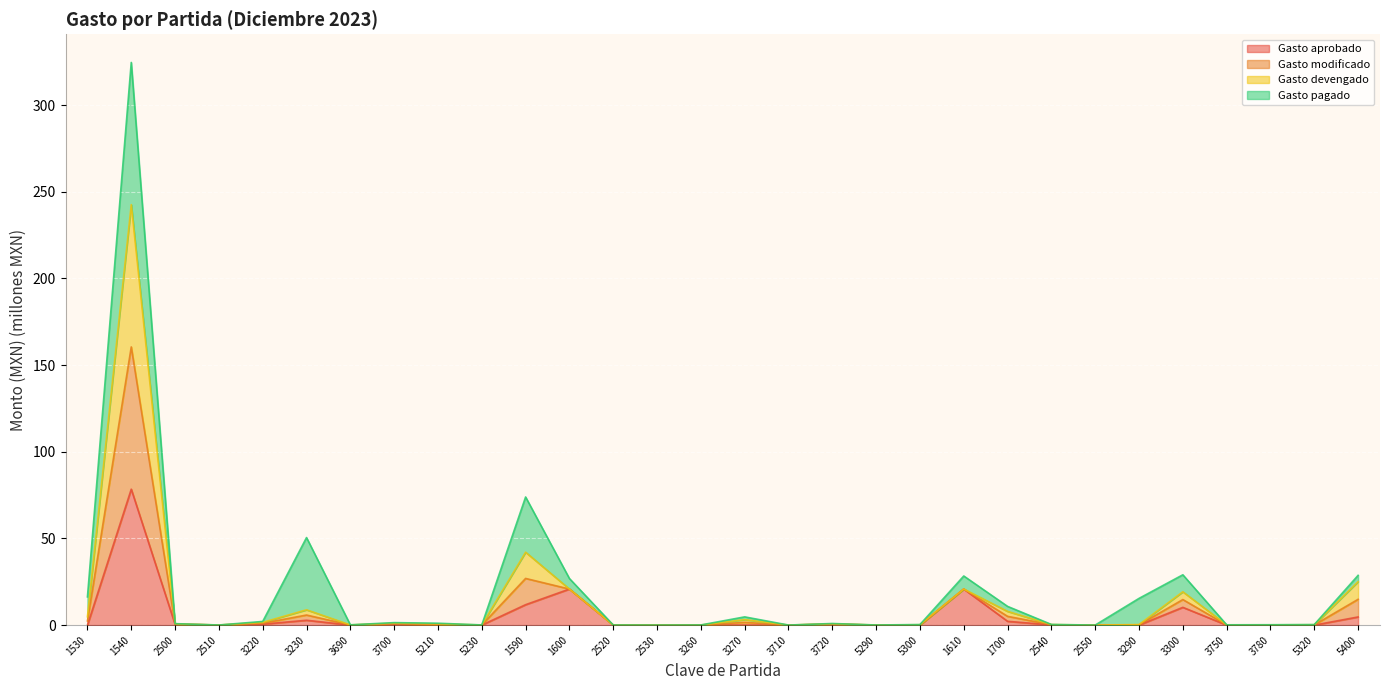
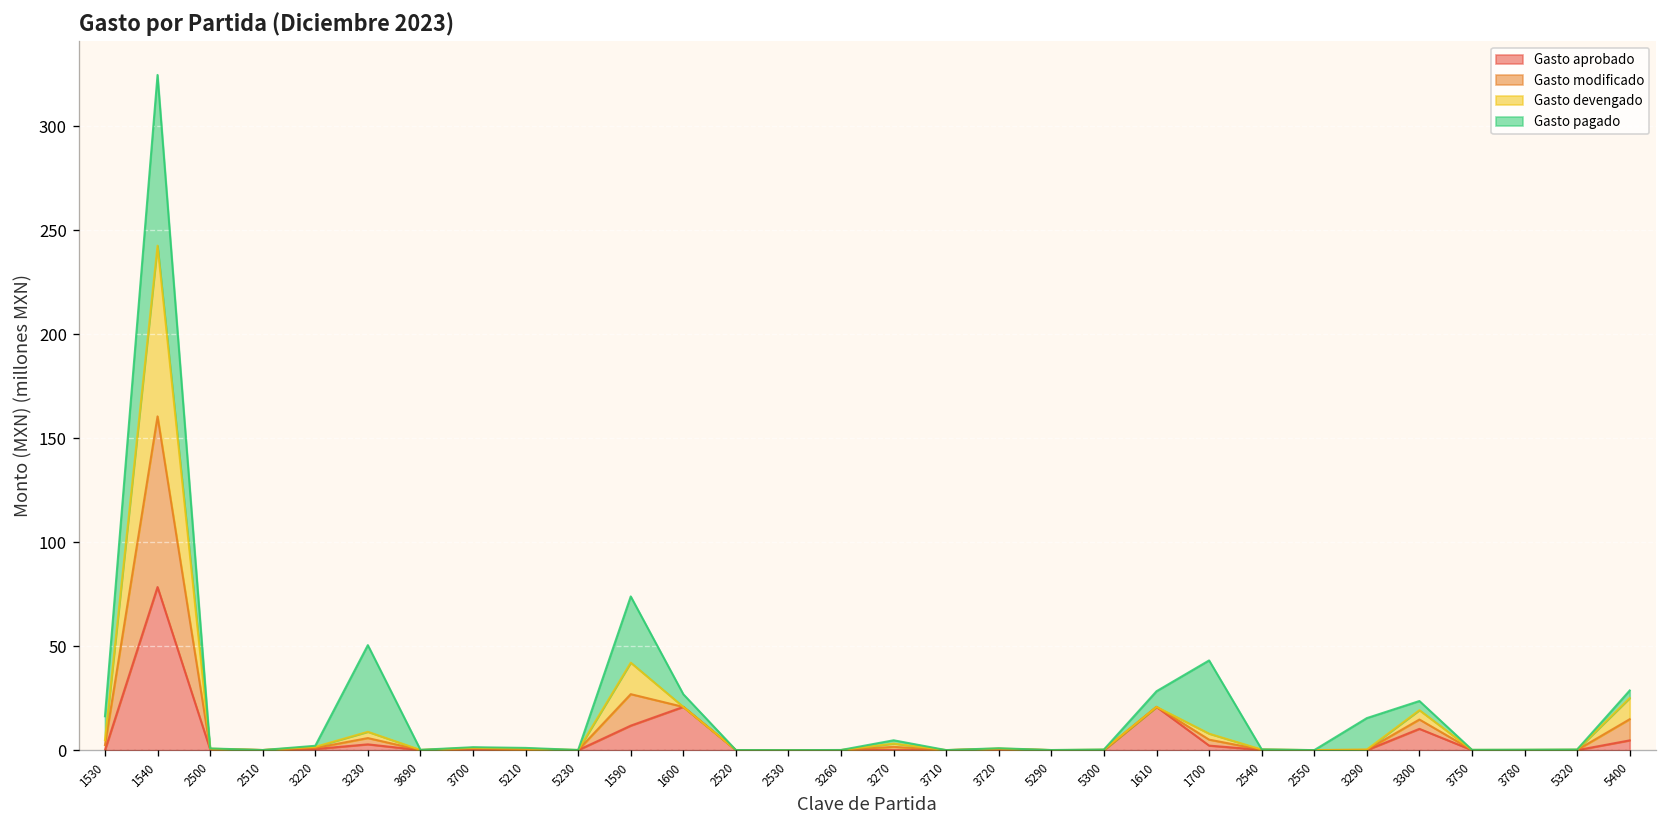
  {
    "Gasto devengado": {
      "1530": 2,
      "1540": 82,
      "3230": 3,
      "1590": 15,
      "3270": 2,
      "1700": 3,
      "3300": 4,
      "5400": 10
    },
    "Gasto pagado": {
      "1530": 11,
      "1540": 82,
      "3230": 42,
      "1590": 32,
      "1600": 6,
      "3270": 2,
      "1610": 8,
-     "1700": 3,
+     "1700": 35,
      "3290": 15,
-     "3300": 10,
+     "3300": 4,
      "5400": 4
    }
  }
